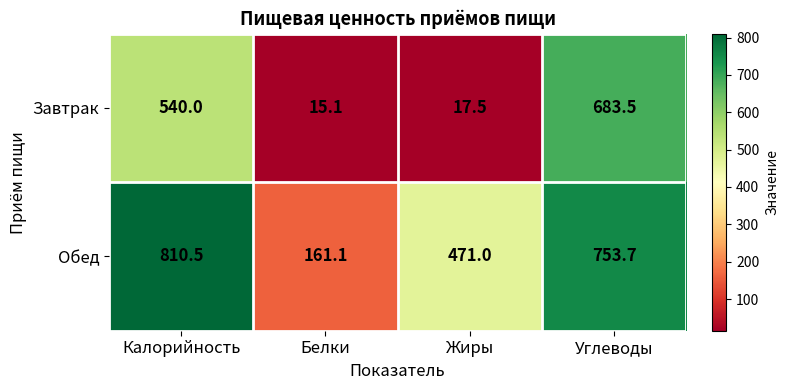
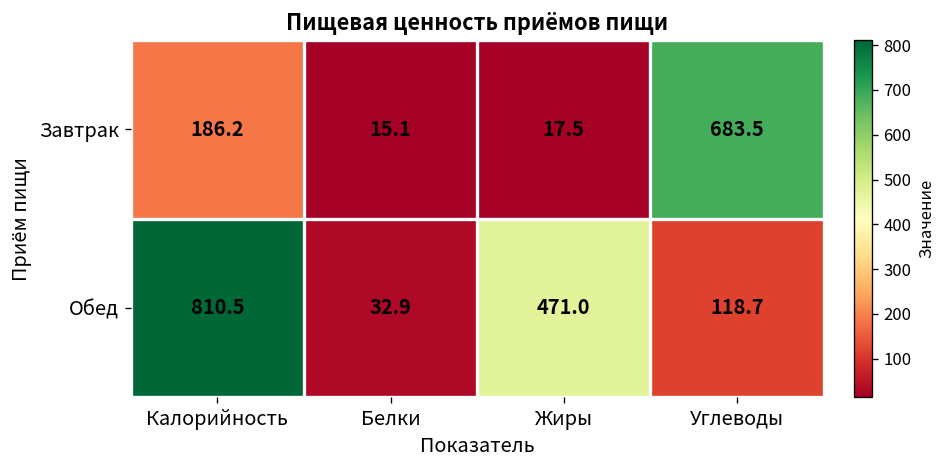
  {
    "Завтрак": {
-     "Калорийность": 540.0,
+     "Калорийность": 186.2,
      "Белки": 15.1,
      "Жиры": 17.5,
      "Углеводы": 683.5
    },
    "Обед": {
      "Калорийность": 810.5,
-     "Белки": 161.1,
+     "Белки": 32.9,
      "Жиры": 471.0,
-     "Углеводы": 753.7
+     "Углеводы": 118.7
    }
  }
